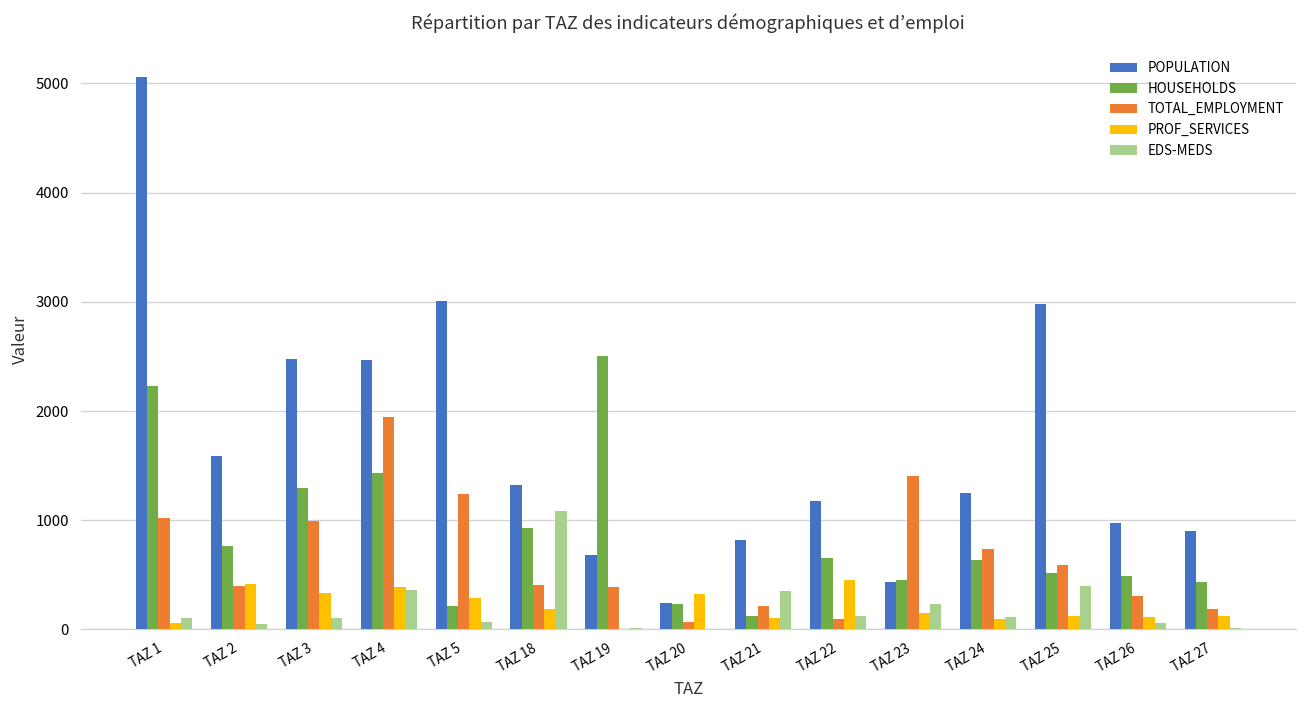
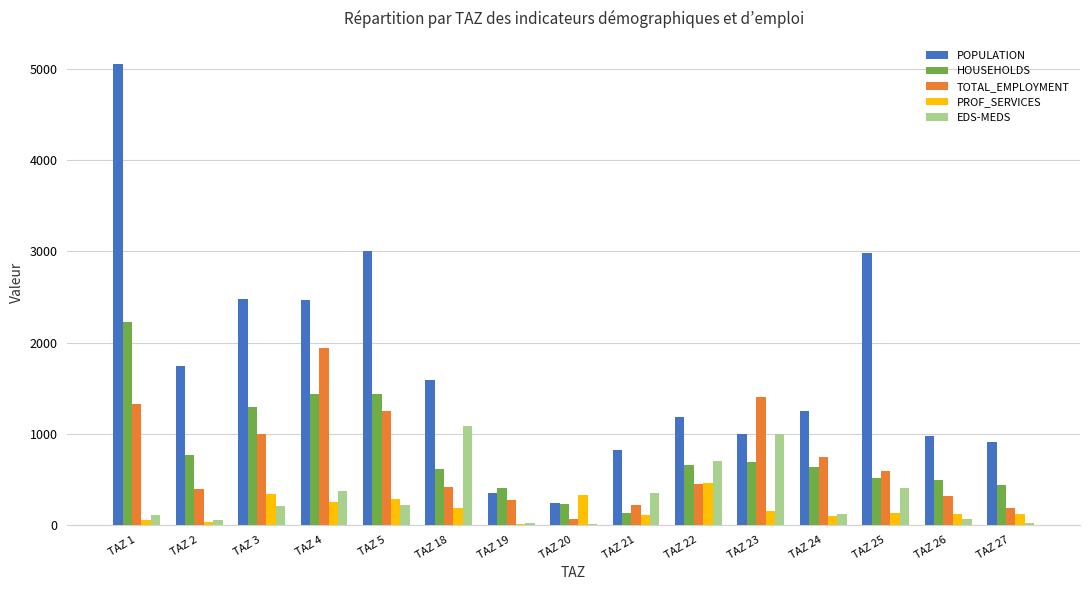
  {
    "POPULATION": {
      "TAZ 1": 5100,
-     "TAZ 2": 1600,
+     "TAZ 2": 1700,
      "TAZ 3": 2500,
      "TAZ 4": 2500,
      "TAZ 5": 3000,
-     "TAZ 18": 1300,
-     "TAZ 19": 700,
+     "TAZ 18": 1600,
+     "TAZ 19": 300,
      "TAZ 20": 200,
      "TAZ 21": 800,
      "TAZ 22": 1200,
-     "TAZ 23": 400,
+     "TAZ 23": 1000,
      "TAZ 24": 1200,
      "TAZ 25": 3000,
      "TAZ 26": 1000,
      "TAZ 27": 900
    },
    "HOUSEHOLDS": {
      "TAZ 1": 2200,
      "TAZ 2": 800,
      "TAZ 3": 1300,
      "TAZ 4": 1400,
-     "TAZ 5": 200,
-     "TAZ 18": 900,
-     "TAZ 19": 2500,
+     "TAZ 5": 1400,
+     "TAZ 18": 600,
+     "TAZ 19": 400,
      "TAZ 20": 200,
      "TAZ 21": 100,
      "TAZ 22": 700,
-     "TAZ 23": 500,
+     "TAZ 23": 700,
      "TAZ 24": 600,
      "TAZ 25": 500,
      "TAZ 26": 500,
      "TAZ 27": 400
    },
    "TOTAL_EMPLOYMENT": {
-     "TAZ 1": 1000,
+     "TAZ 1": 1300,
      "TAZ 2": 400,
      "TAZ 3": 1000,
      "TAZ 4": 1900,
      "TAZ 5": 1200,
      "TAZ 18": 400,
-     "TAZ 19": 400,
+     "TAZ 19": 300,
      "TAZ 20": 100,
      "TAZ 21": 200,
-     "TAZ 22": 100,
+     "TAZ 22": 500,
      "TAZ 23": 1400,
      "TAZ 24": 700,
      "TAZ 25": 600,
      "TAZ 26": 300,
      "TAZ 27": 200
    },
    "PROF_SERVICES": {
      "TAZ 1": 100,
-     "TAZ 2": 400,
+     "TAZ 2": 0,
      "TAZ 3": 300,
-     "TAZ 4": 400,
+     "TAZ 4": 300,
      "TAZ 5": 300,
      "TAZ 18": 200,
      "TAZ 20": 300,
      "TAZ 21": 100,
      "TAZ 22": 500,
      "TAZ 23": 200,
      "TAZ 24": 100,
      "TAZ 25": 100,
      "TAZ 26": 100,
      "TAZ 27": 100
    },
    "EDS-MEDS": {
      "TAZ 1": 100,
      "TAZ 2": 100,
-     "TAZ 3": 100,
+     "TAZ 3": 200,
      "TAZ 4": 400,
-     "TAZ 5": 100,
+     "TAZ 5": 200,
      "TAZ 18": 1100,
      "TAZ 21": 400,
-     "TAZ 22": 100,
-     "TAZ 23": 200,
+     "TAZ 22": 700,
+     "TAZ 23": 1000,
      "TAZ 24": 100,
      "TAZ 25": 400,
      "TAZ 26": 100
    }
  }
